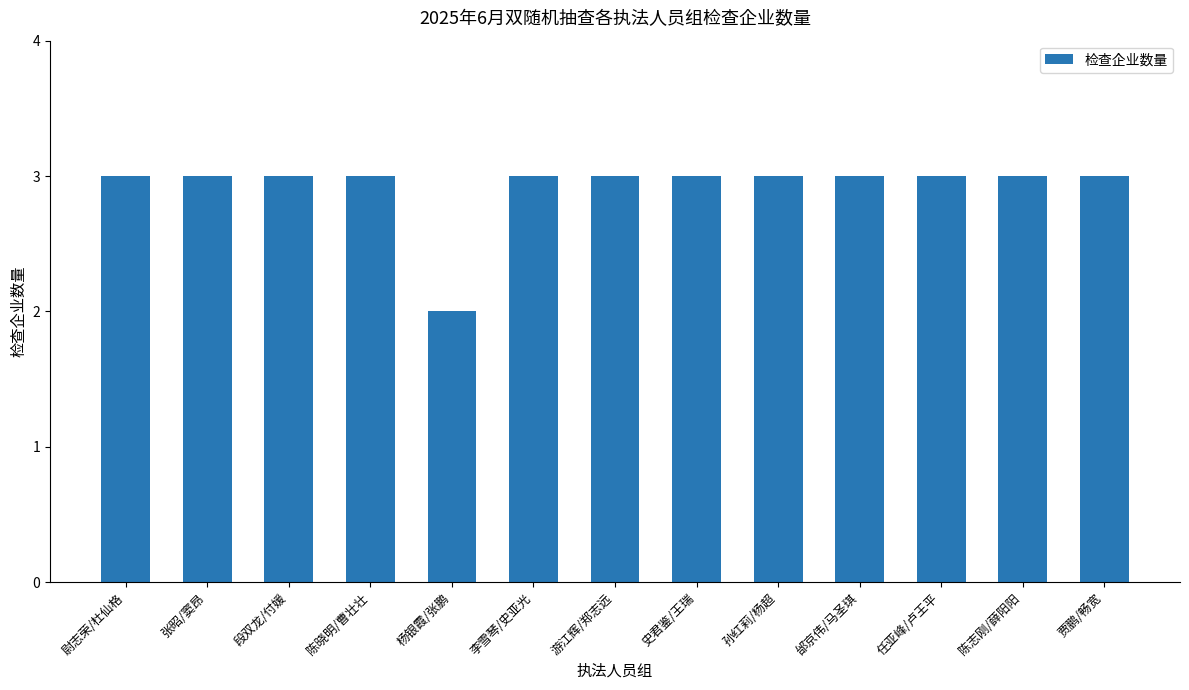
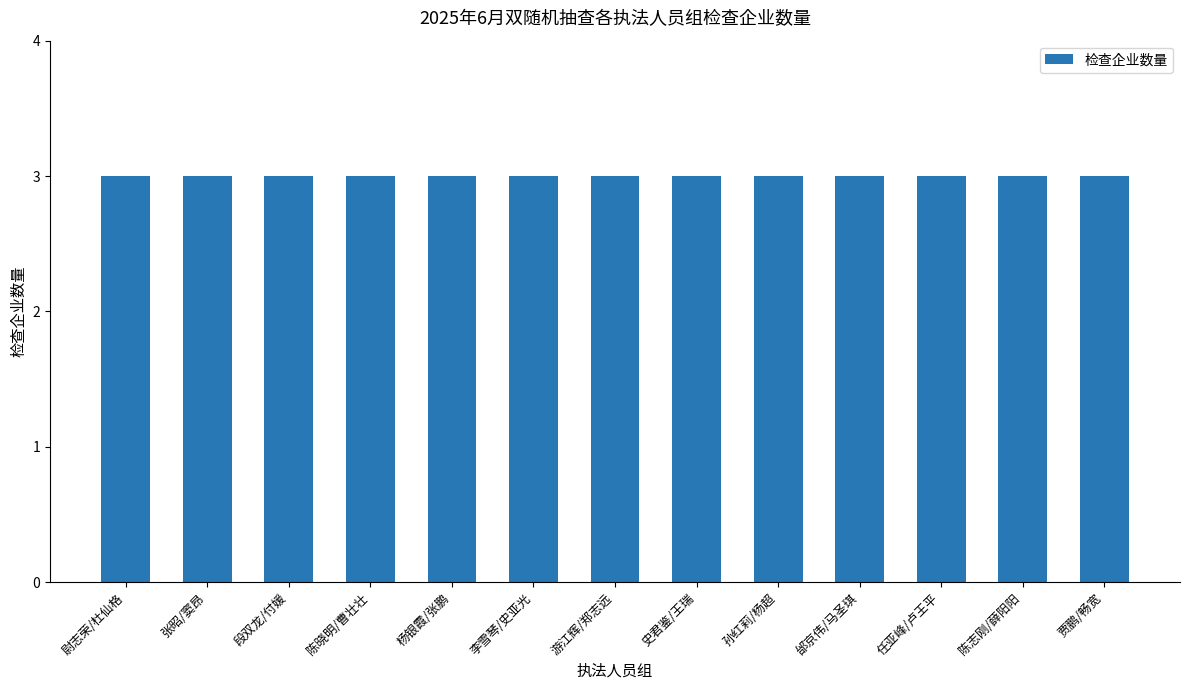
  {
    "尉志荣/杜仙格": 3,
    "张昭/窦昂": 3,
    "段双龙/付媛": 3,
    "陈晓明/曹壮壮": 3,
-   "杨银霞/张鹏": 2,
+   "杨银霞/张鹏": 3,
    "李雪琴/史亚光": 3,
    "游江辉/郑志远": 3,
    "史君鉴/王瑞": 3,
    "孙红莉/杨超": 3,
    "邰京伟/马圣琪": 3,
    "任亚峰/卢王平": 3,
    "陈志刚/薛阳阳": 3,
    "贾鹏/畅宽": 3
  }
